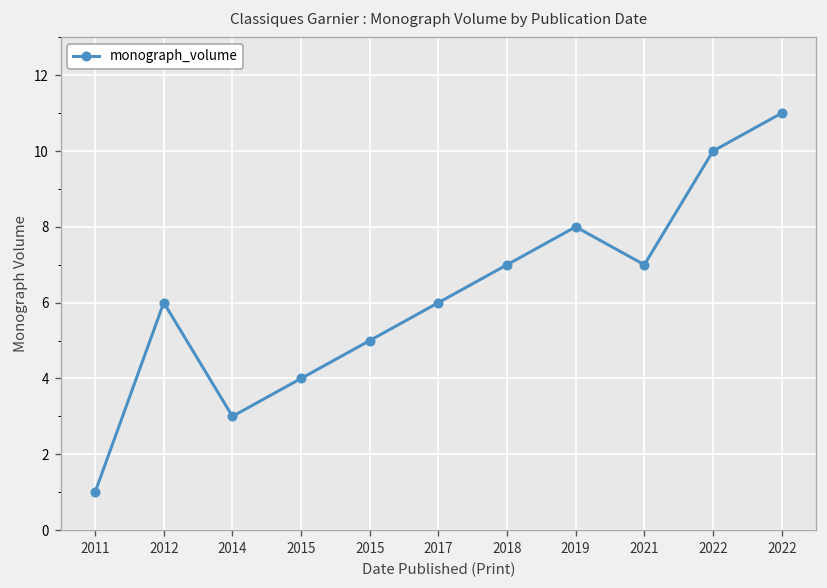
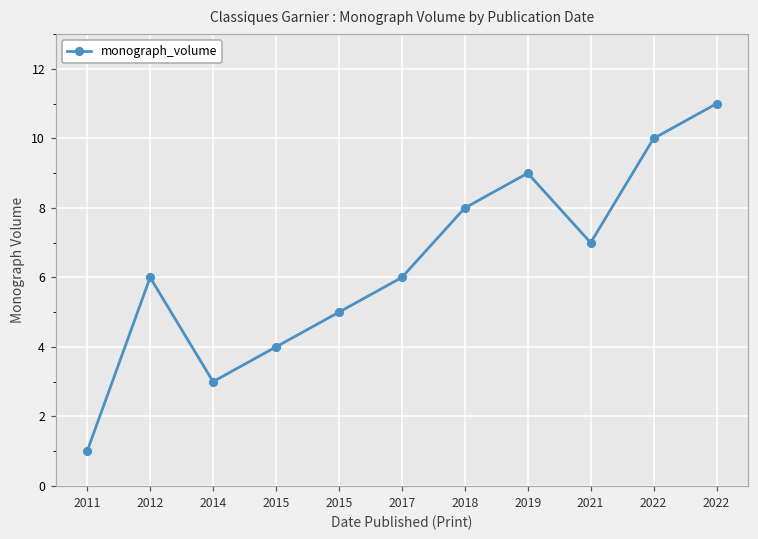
  {
    "2011": 1,
    "2012": 6,
    "2014": 3,
    "2017": 6,
-   "2018": 7,
-   "2019": 8,
+   "2018": 8,
+   "2019": 9,
    "2021": 7
  }
